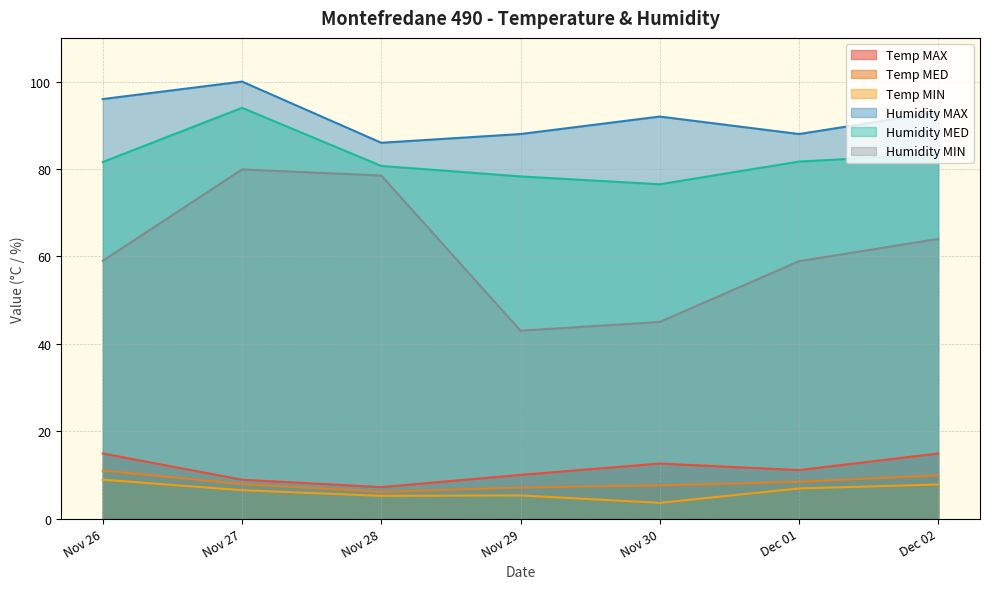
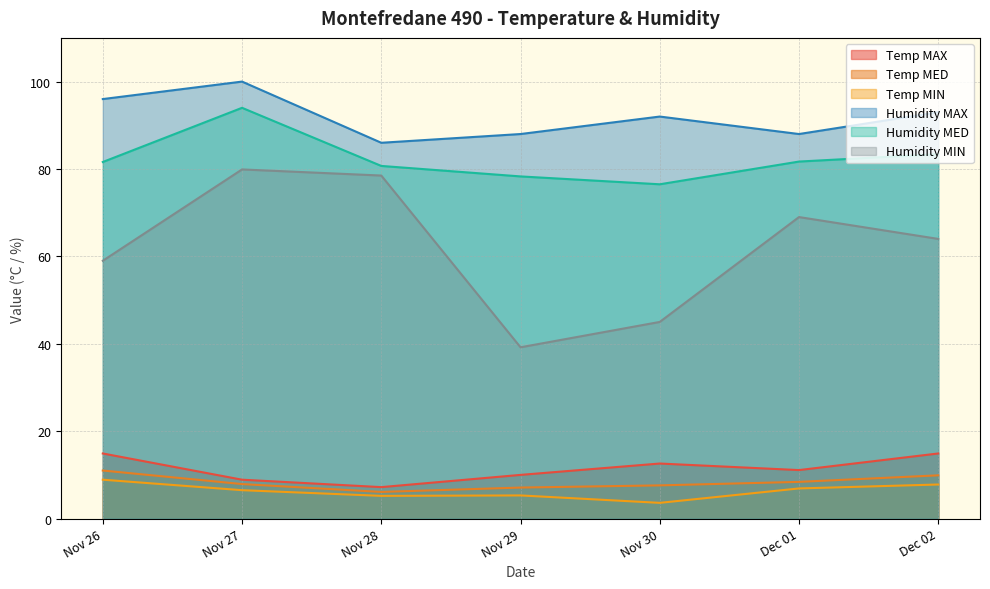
  {
    "Humidity MIN": {
      "Nov 26": 59,
      "Nov 27": 80,
      "Nov 28": 79,
-     "Nov 29": 43,
+     "Nov 29": 39,
      "Nov 30": 45,
-     "Dec 01": 59,
+     "Dec 01": 69,
      "Dec 02": 64
    }
  }
